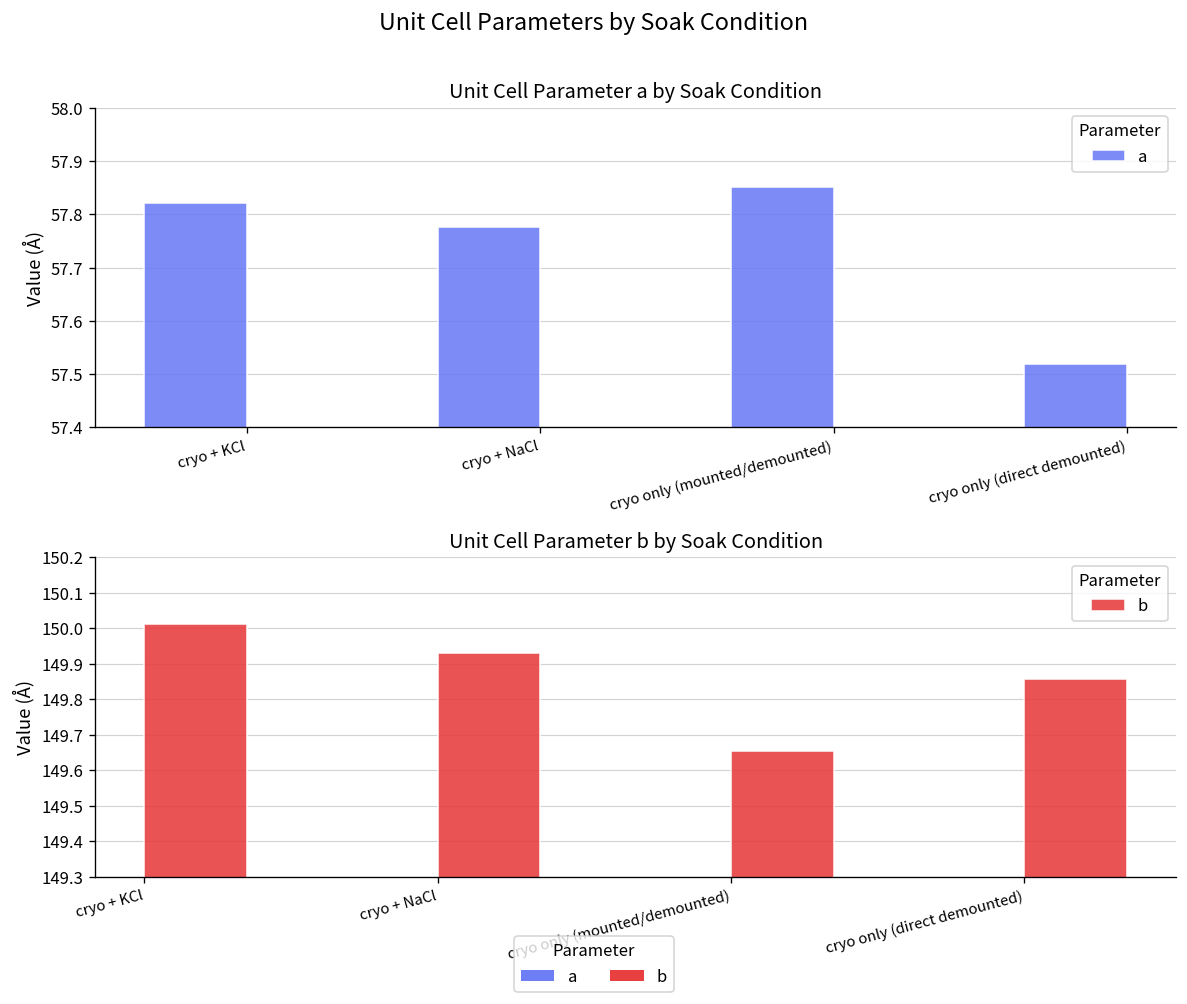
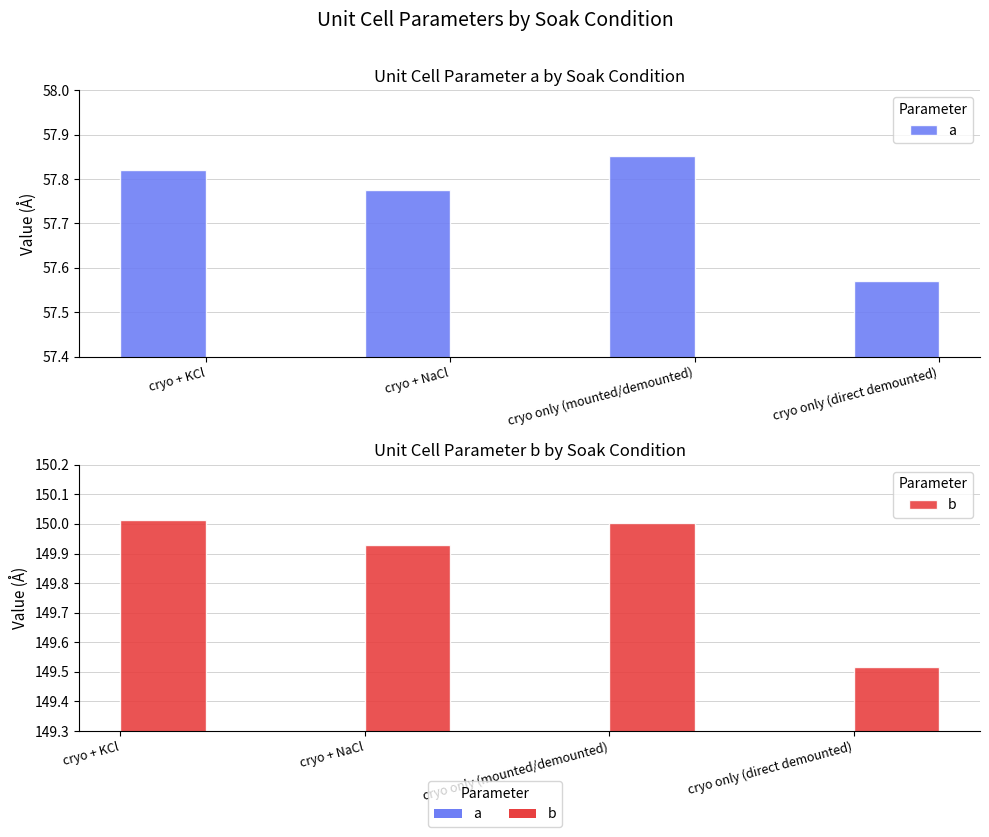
  {
    "Unit Cell Parameter a by Soak Condition": {
      "cryo + KCl": 57.82,
      "cryo + NaCl": 57.78,
      "cryo only (mounted/demounted)": 57.85,
-     "cryo only (direct demounted)": 57.52
+     "cryo only (direct demounted)": 57.57
    },
    "Unit Cell Parameter b by Soak Condition": {
      "cryo + KCl": 150.01,
      "cryo + NaCl": 149.93,
-     "cryo only (mounted/demounted)": 149.66,
-     "cryo only (direct demounted)": 149.86
+     "cryo only (mounted/demounted)": 150.00,
+     "cryo only (direct demounted)": 149.52
    }
  }
